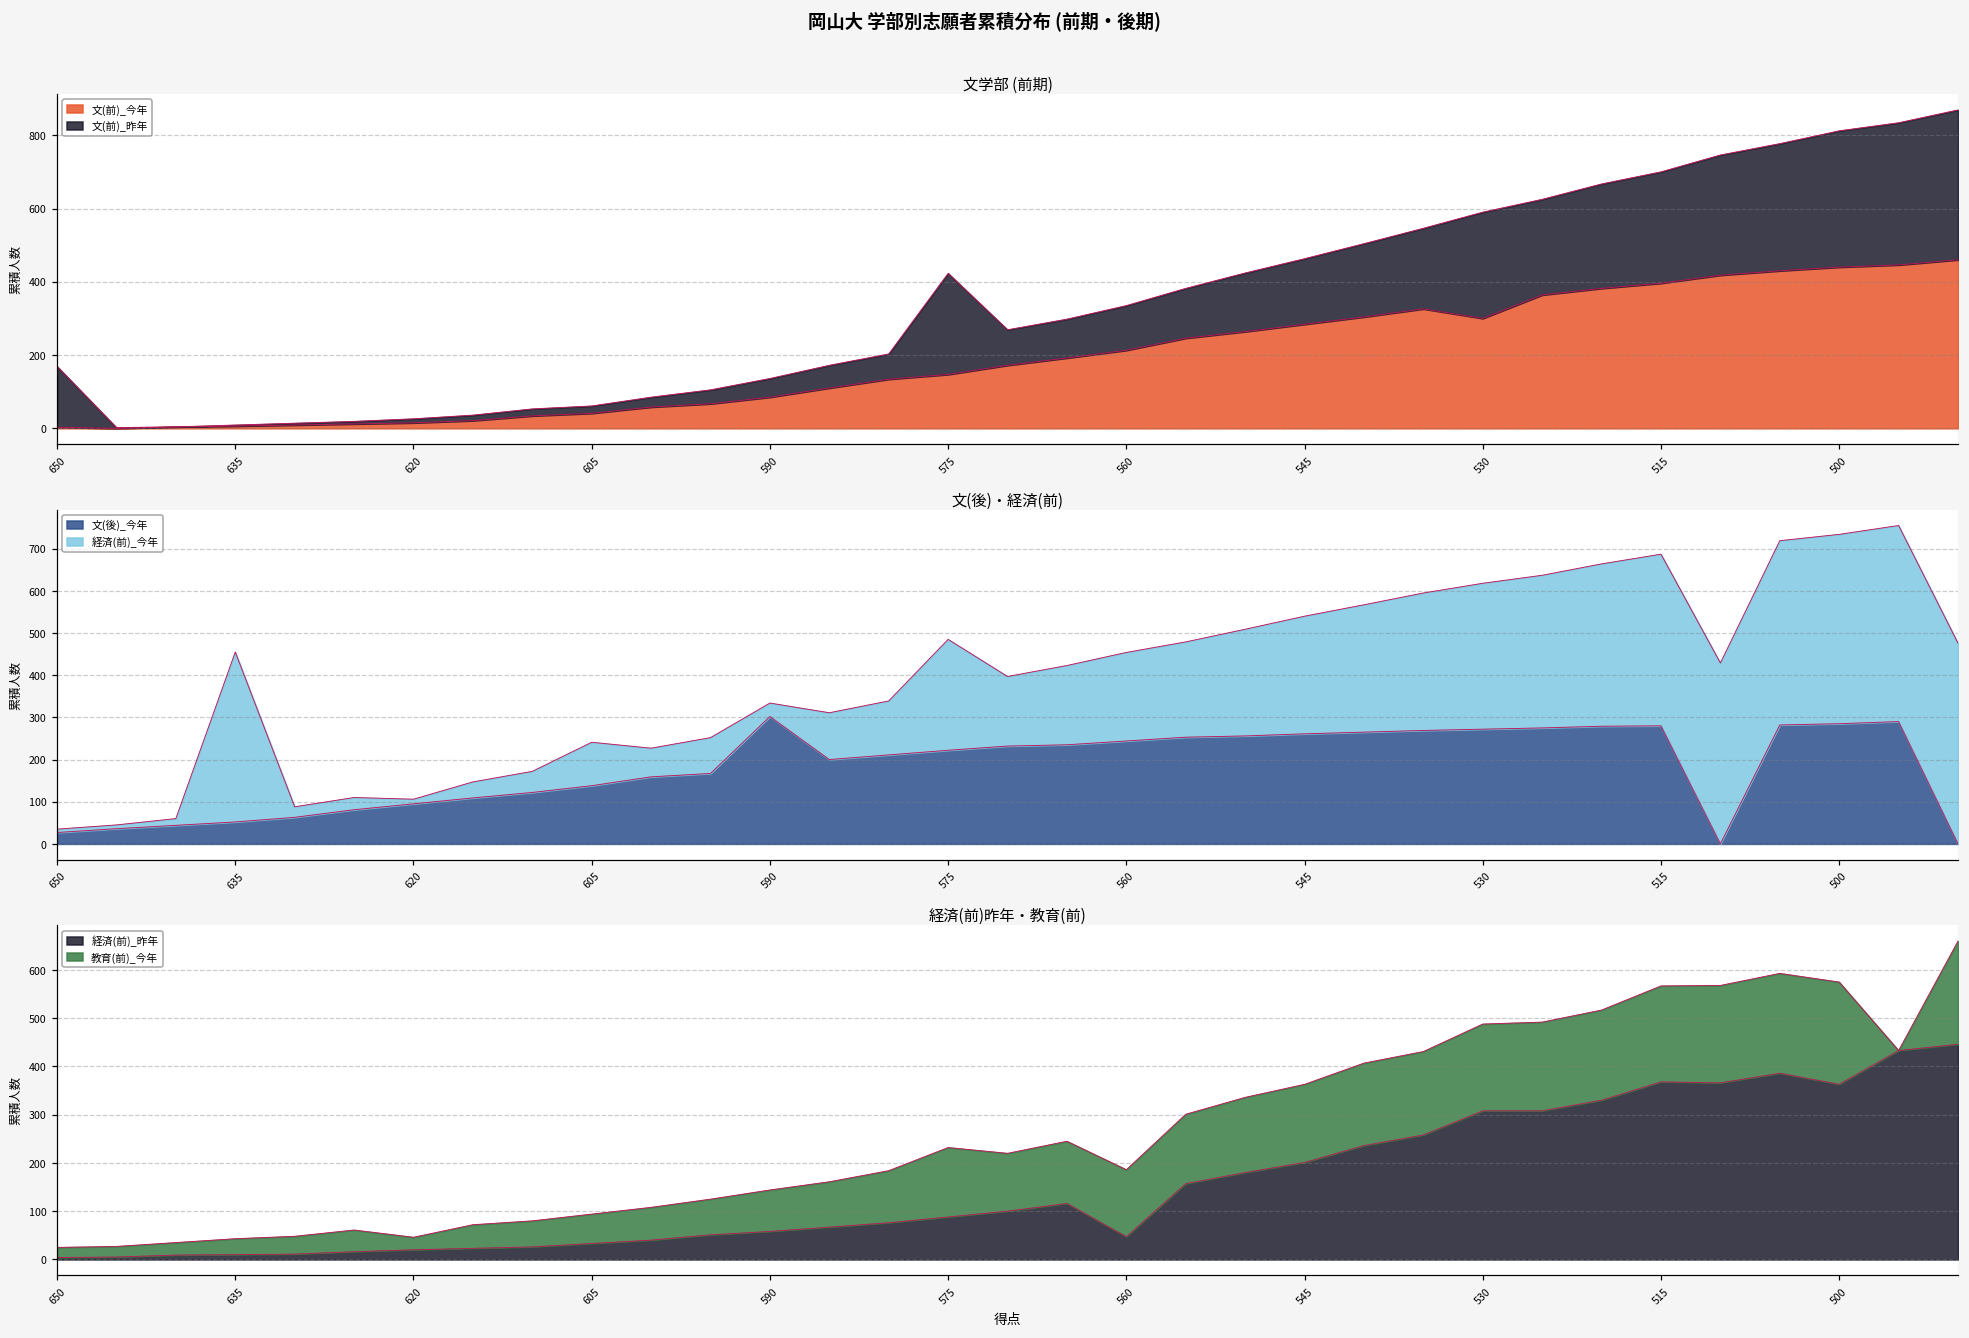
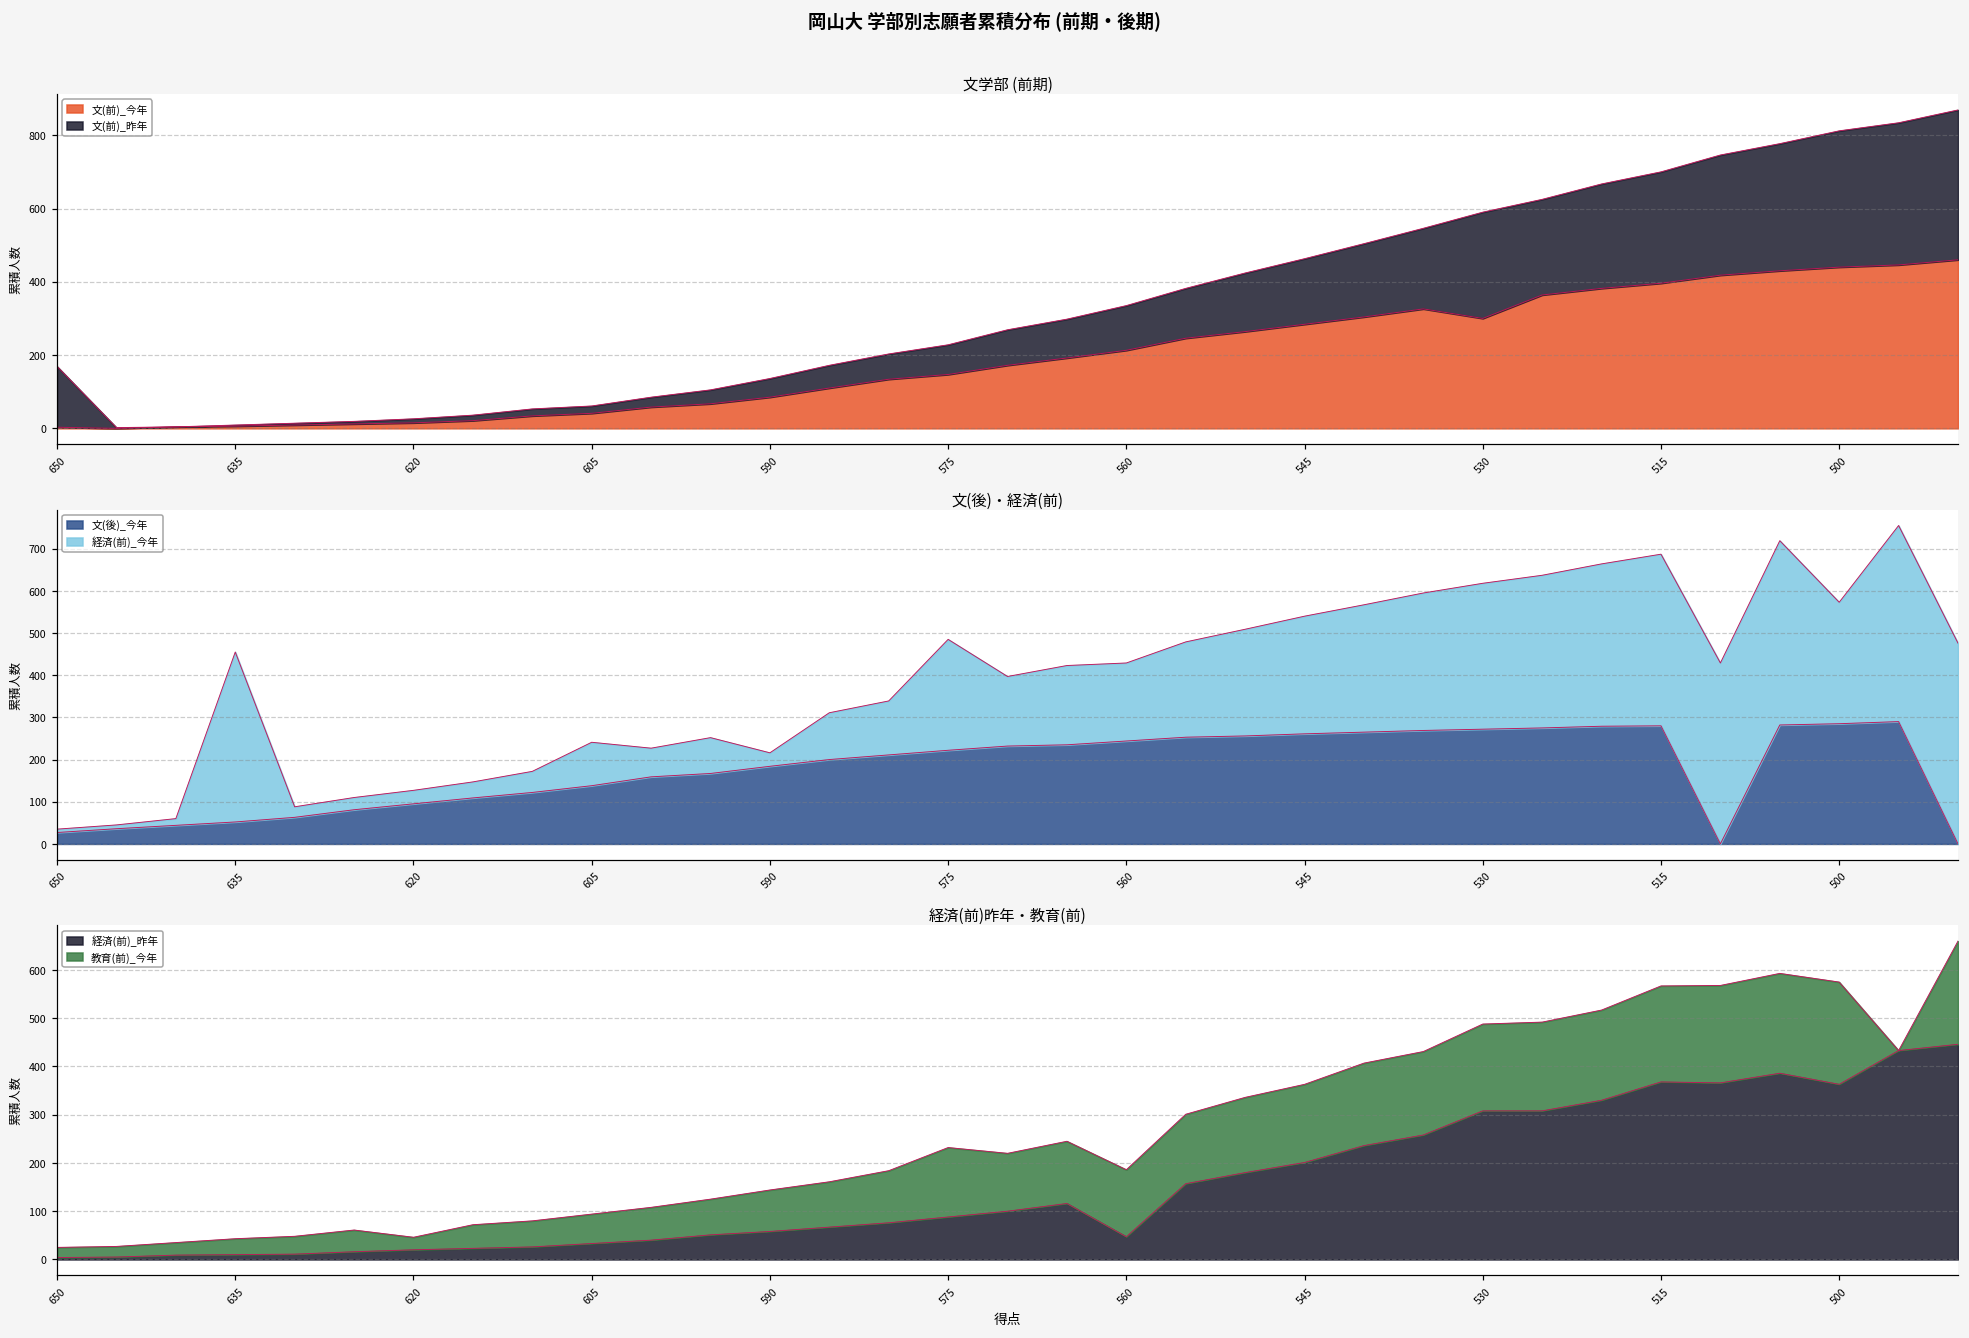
  {
    "文学部 (前期)": {
      "文(前)_今年": {
        "650": 0,
        "620": 20,
        "605": 40,
        "590": 90,
        "575": 150,
        "560": 210,
        "545": 280,
        "530": 300,
        "515": 400,
        "500": 440
      },
      "文(前)_昨年": {
        "650": 170,
        "620": 10,
        "605": 20,
        "590": 50,
-       "575": 280,
+       "575": 80,
        "560": 120,
        "545": 180,
        "530": 290,
        "515": 300,
        "500": 370
      }
    },
    "文(後)・経済(前)": {
      "文(後)_今年": {
        "650": 30,
        "635": 50,
        "620": 100,
        "605": 140,
-       "590": 300,
+       "590": 180,
        "575": 220,
        "560": 240,
        "545": 260,
        "530": 270,
        "515": 280,
        "500": 290
      },
      "経済(前)_今年": {
        "650": 10,
        "635": 400,
-       "620": 10,
+       "620": 30,
        "605": 100,
        "590": 30,
        "575": 260,
-       "560": 210,
+       "560": 190,
        "545": 280,
        "530": 350,
        "515": 410,
-       "500": 450
+       "500": 290
      }
    },
    "経済(前)昨年・教育(前)": {
      "経済(前)_昨年": {
        "650": 0,
        "635": 10,
        "620": 20,
        "605": 30,
        "590": 60,
        "575": 90,
        "560": 50,
        "545": 200,
        "530": 310,
        "515": 370,
        "500": 360
      }
    }
  }
